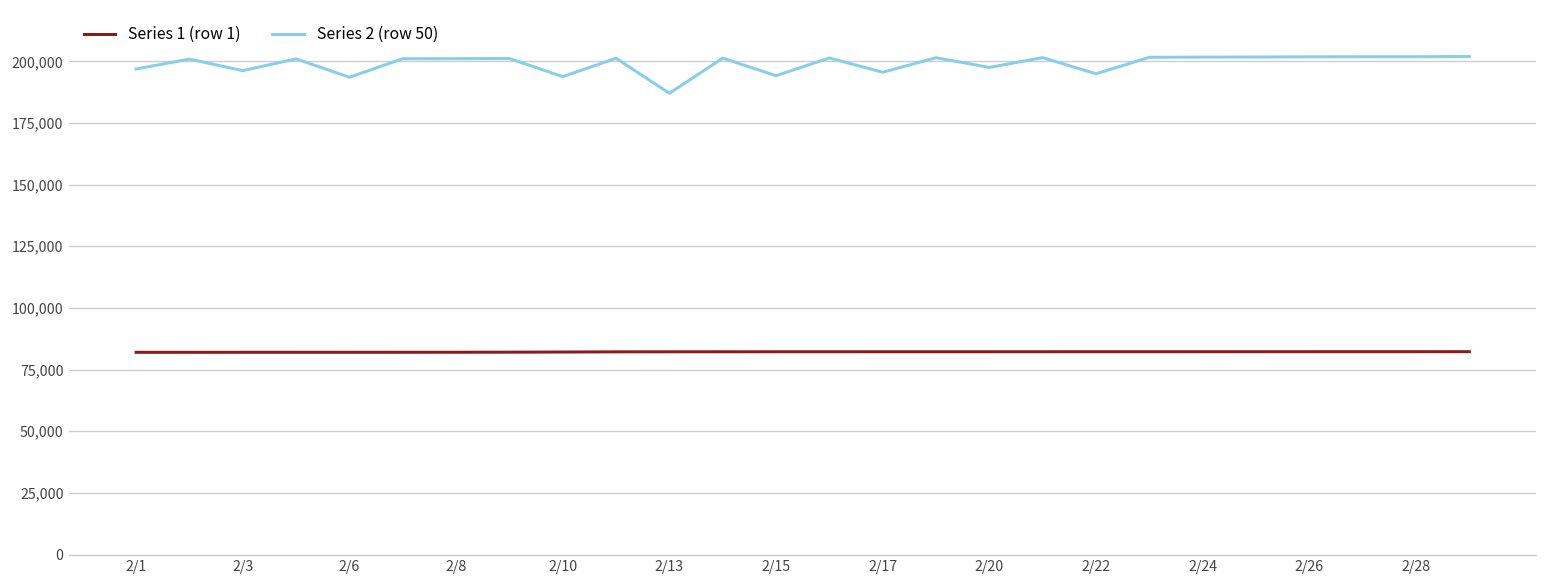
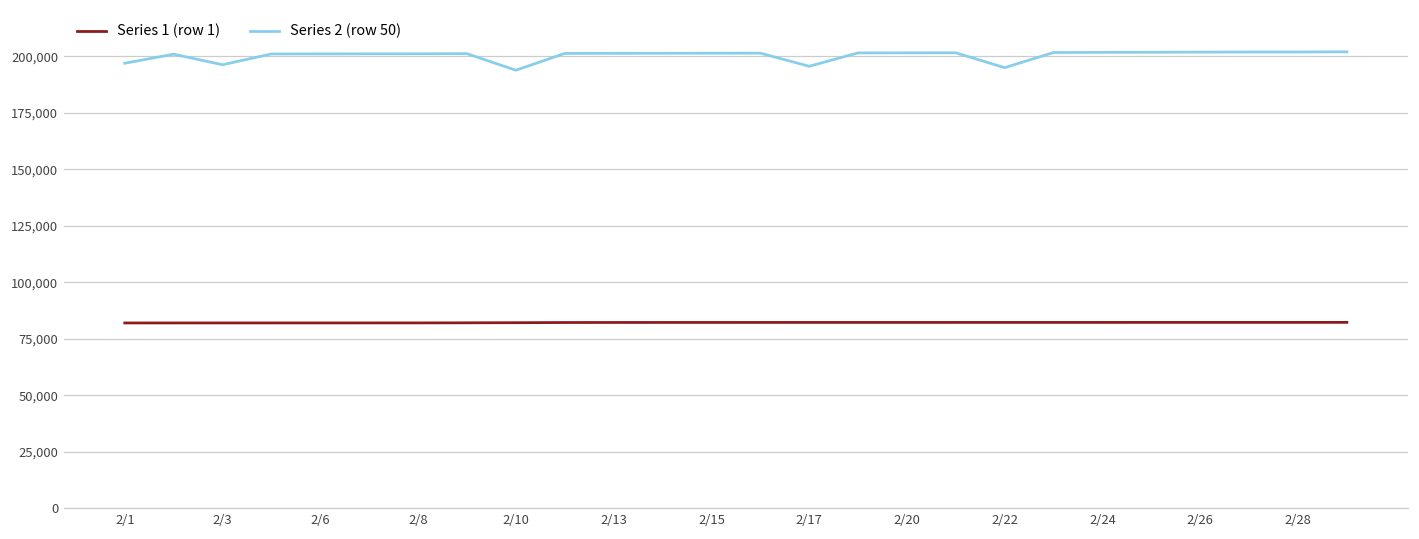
  {
    "Series 1 (row 1)": {
      "2/1": "82,000",
      "2/3": "82,000",
      "2/6": "82,000",
      "2/8": "82,000",
      "2/10": "82,000",
      "2/13": "82,000",
      "2/15": "82,000",
      "2/17": "82,000",
      "2/20": "82,000",
      "2/22": "82,000",
      "2/24": "82,000",
      "2/26": "82,000",
      "2/28": "82,000"
    },
    "Series 2 (row 50)": {
      "2/1": "197,000",
      "2/3": "196,000",
-     "2/6": "194,000",
+     "2/6": "201,000",
      "2/8": "201,000",
      "2/10": "194,000",
-     "2/13": "187,000",
-     "2/15": "194,000",
+     "2/13": "201,000",
+     "2/15": "201,000",
      "2/17": "196,000",
-     "2/20": "198,000",
+     "2/20": "201,000",
      "2/22": "195,000",
      "2/24": "202,000",
      "2/26": "202,000",
      "2/28": "202,000"
    }
  }
